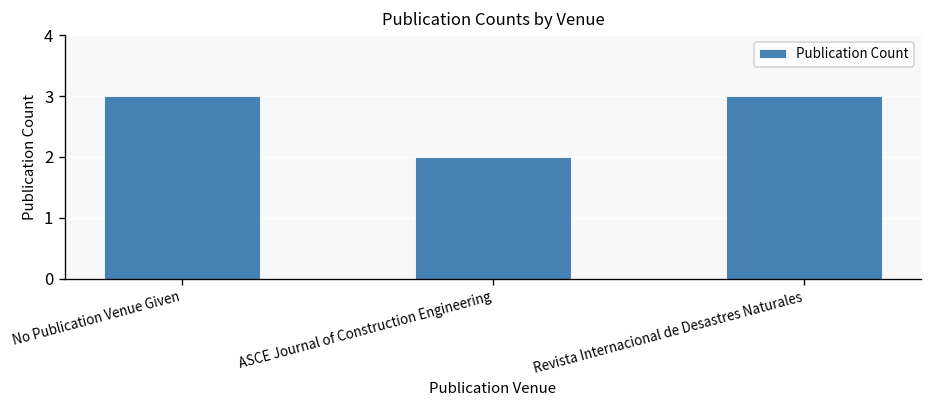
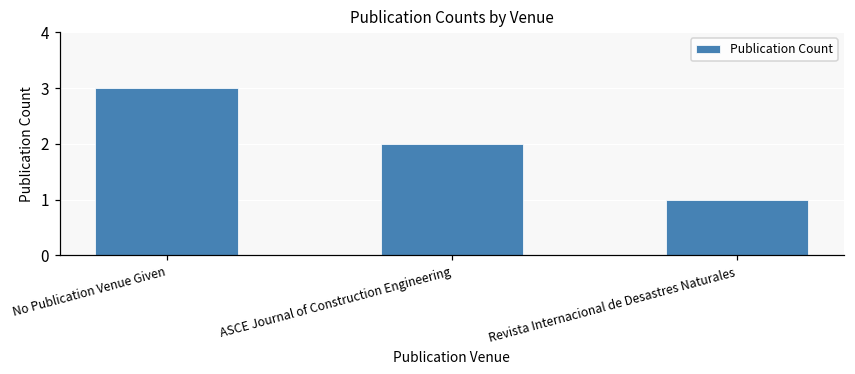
  {
    "No Publication Venue Given": 3,
    "ASCE Journal of Construction Engineering": 2,
-   "Revista Internacional de Desastres Naturales": 3
+   "Revista Internacional de Desastres Naturales": 1
  }
